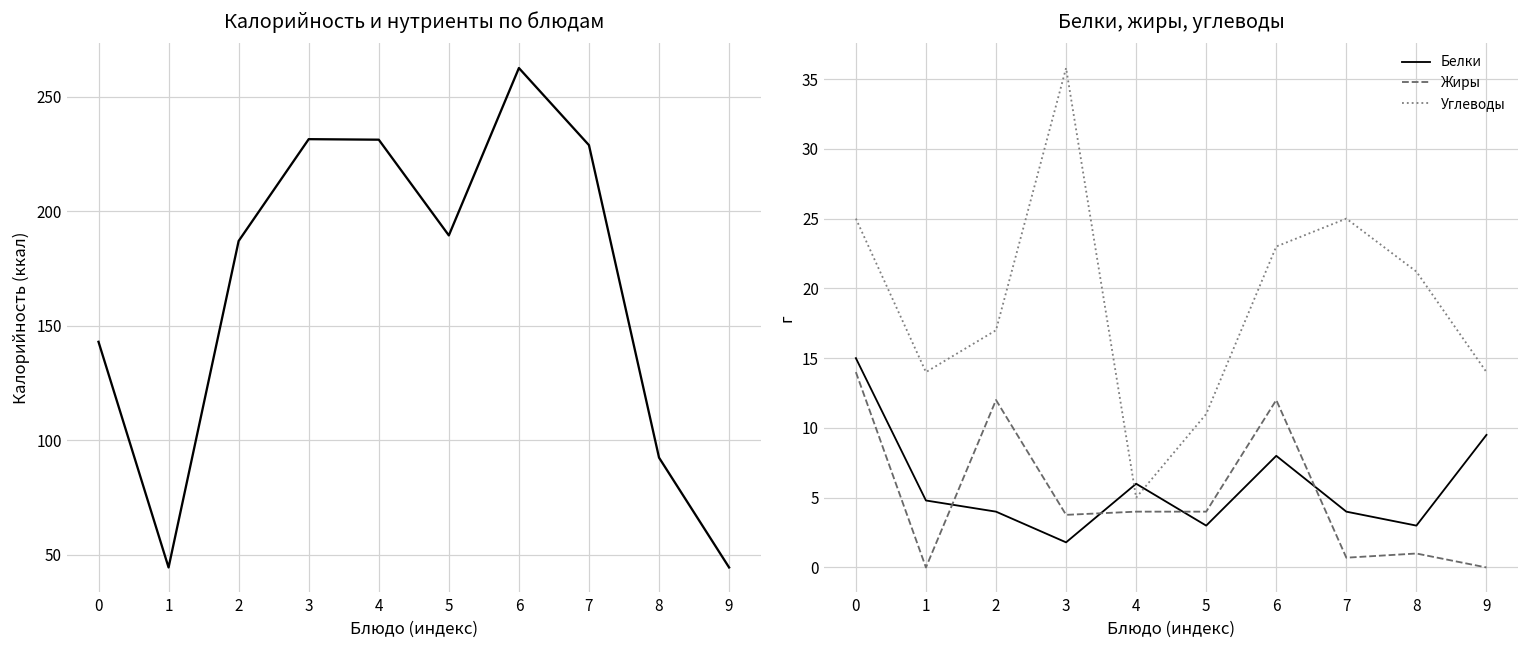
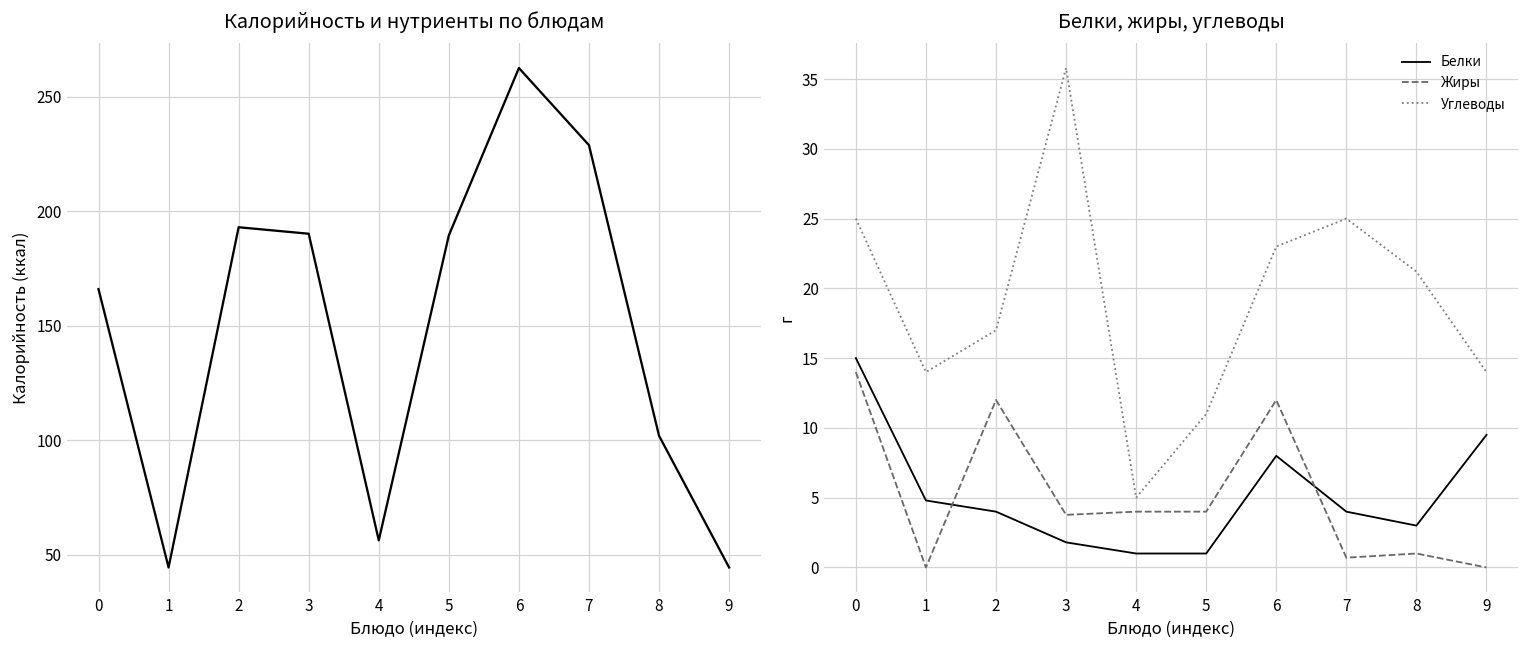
  {
    "Калорийность и нутриенты по блюдам": {
-     "0": 143,
+     "0": 166,
      "1": 45,
-     "2": 187,
-     "3": 231,
-     "4": 231,
+     "2": 193,
+     "3": 190,
+     "4": 56,
      "5": 189,
      "6": 263,
      "7": 229,
-     "8": 92,
+     "8": 102,
      "9": 45
    },
    "Белки, жиры, углеводы": {
      "Белки": {
        "0": 15,
        "1": 4.8,
        "2": 4,
        "3": 1.8,
-       "4": 6,
-       "5": 3,
+       "4": 1,
+       "5": 1,
        "6": 8,
        "7": 4,
        "8": 3,
        "9": 9.5
      }
    }
  }
